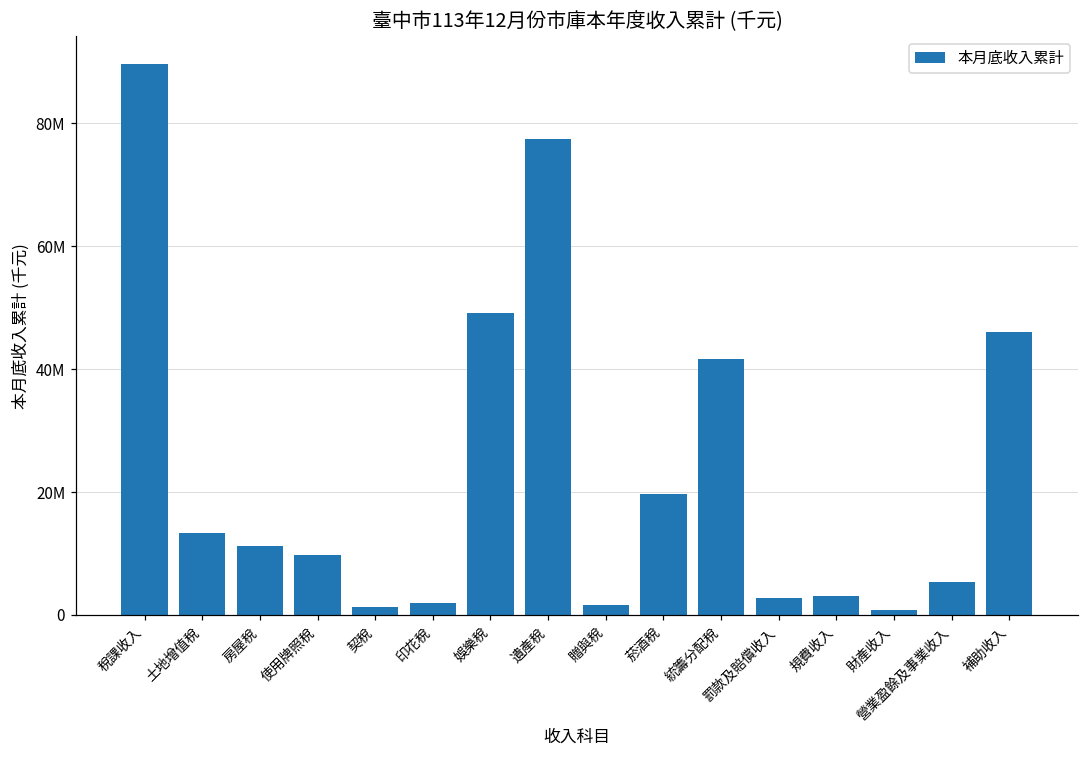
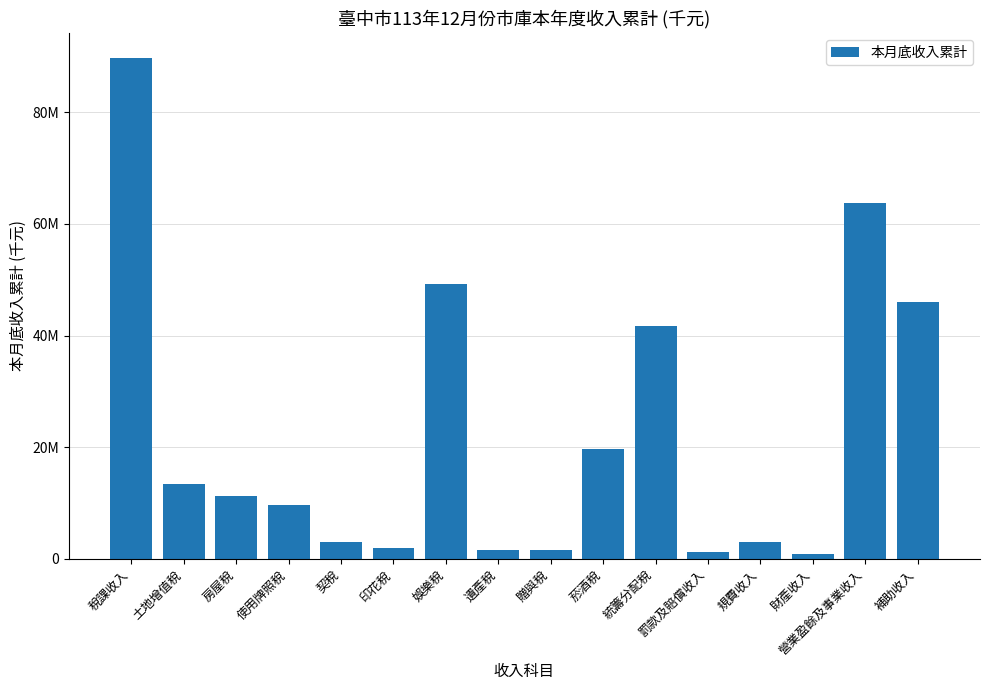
  {
    "稅課收入": 90000000,
    "土地增值稅": 13000000,
    "房屋稅": 11000000,
    "使用牌照稅": 10000000,
-   "契稅": 1000000,
+   "契稅": 3000000,
    "印花稅": 2000000,
    "娛樂稅": 49000000,
-   "遺產稅": 77000000,
+   "遺產稅": 2000000,
    "贈與稅": 2000000,
    "菸酒稅": 20000000,
    "統籌分配稅": 42000000,
-   "罰款及賠償收入": 3000000,
+   "罰款及賠償收入": 1000000,
    "規費收入": 3000000,
    "財產收入": 1000000,
-   "營業盈餘及事業收入": 5000000,
+   "營業盈餘及事業收入": 64000000,
    "補助收入": 46000000
  }
